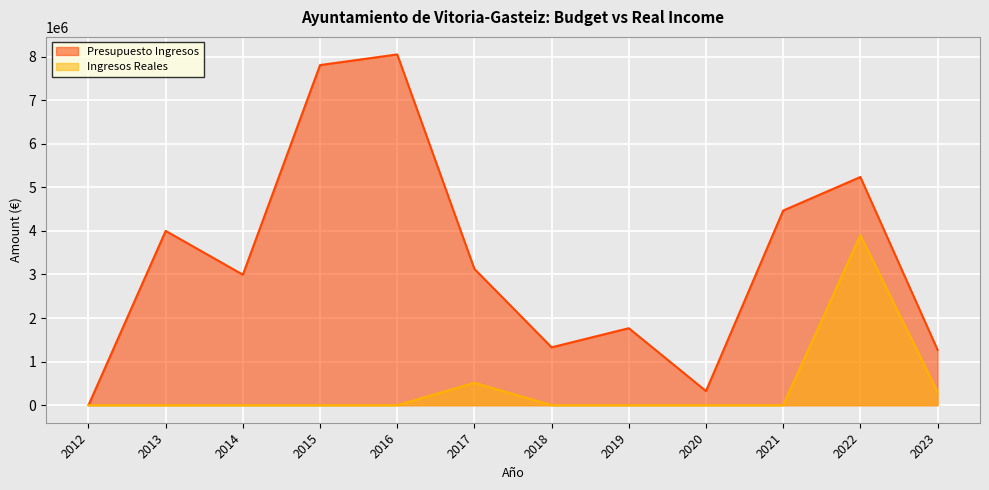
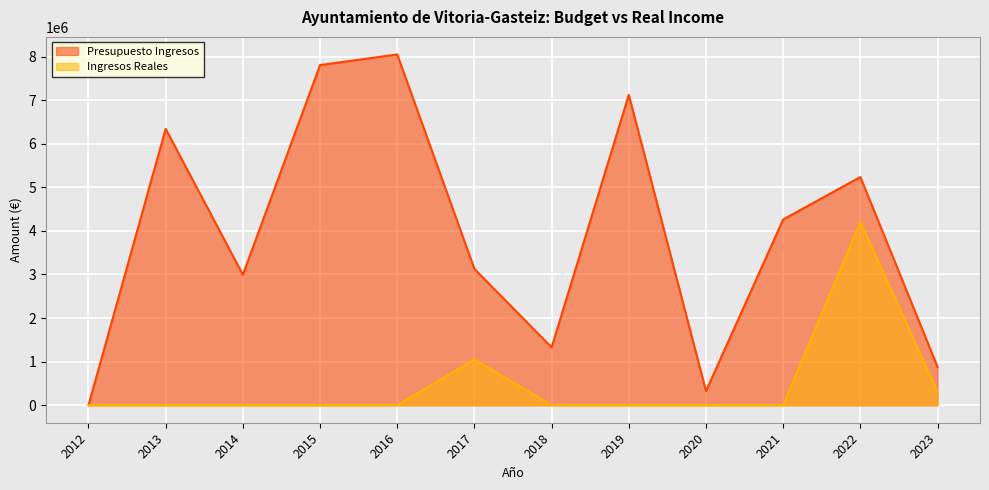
  {
    "Presupuesto Ingresos": {
-     "2013": 4000000,
+     "2013": 6300000,
      "2014": 3000000,
      "2015": 7800000,
      "2016": 8100000,
      "2017": 3100000,
      "2018": 1300000,
-     "2019": 1800000,
+     "2019": 7100000,
      "2020": 300000,
-     "2021": 4500000,
+     "2021": 4300000,
      "2022": 5200000,
-     "2023": 1300000
+     "2023": 900000
    },
    "Ingresos Reales": {
      "2013": 0,
      "2014": 0,
      "2015": 0,
      "2016": 0,
-     "2017": 500000,
+     "2017": 1000000,
      "2018": 0,
      "2019": 0,
      "2020": 0,
      "2021": 0,
-     "2022": 3900000,
+     "2022": 4200000,
      "2023": 300000
    }
  }
